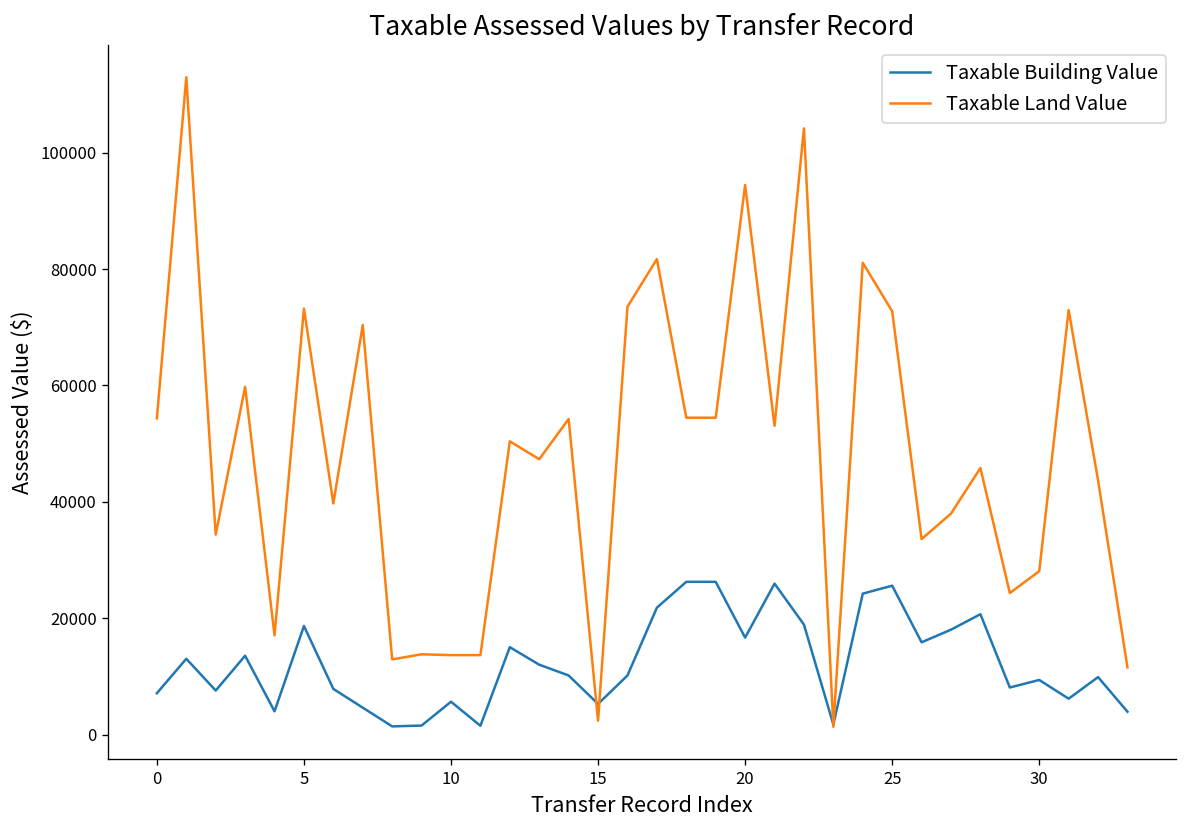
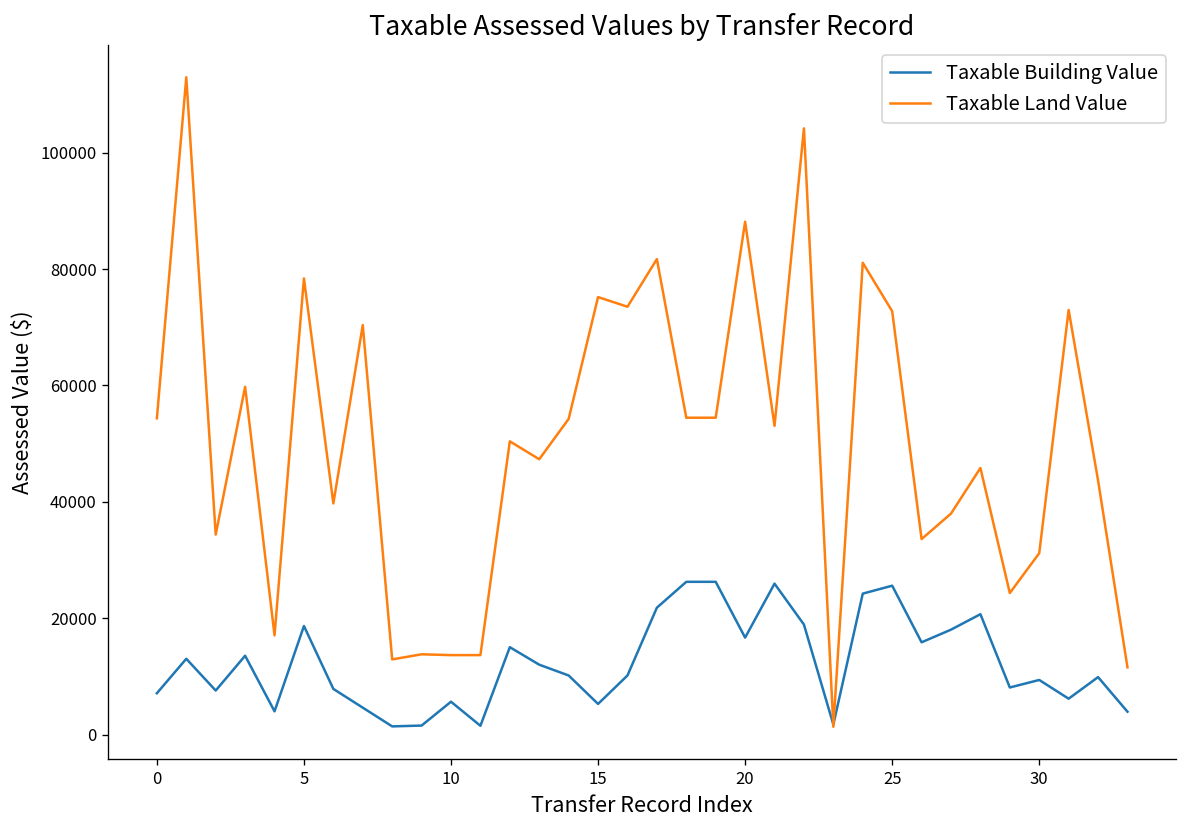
  {
    "Taxable Building Value": {
      "0": 7000,
      "5": 19000,
      "10": 6000,
      "15": 5000,
      "20": 17000,
      "25": 26000,
      "30": 9000
    },
    "Taxable Land Value": {
      "0": 54000,
-     "5": 73000,
+     "5": 78000,
      "10": 14000,
-     "15": 2000,
-     "20": 94000,
+     "15": 75000,
+     "20": 88000,
      "25": 73000,
-     "30": 28000
+     "30": 31000
    }
  }
